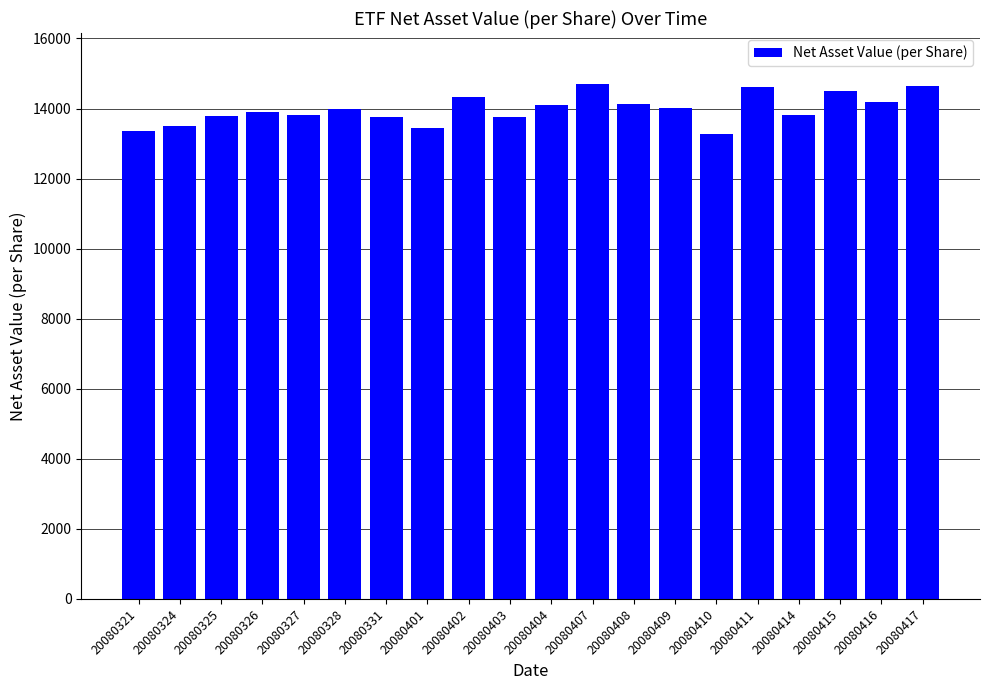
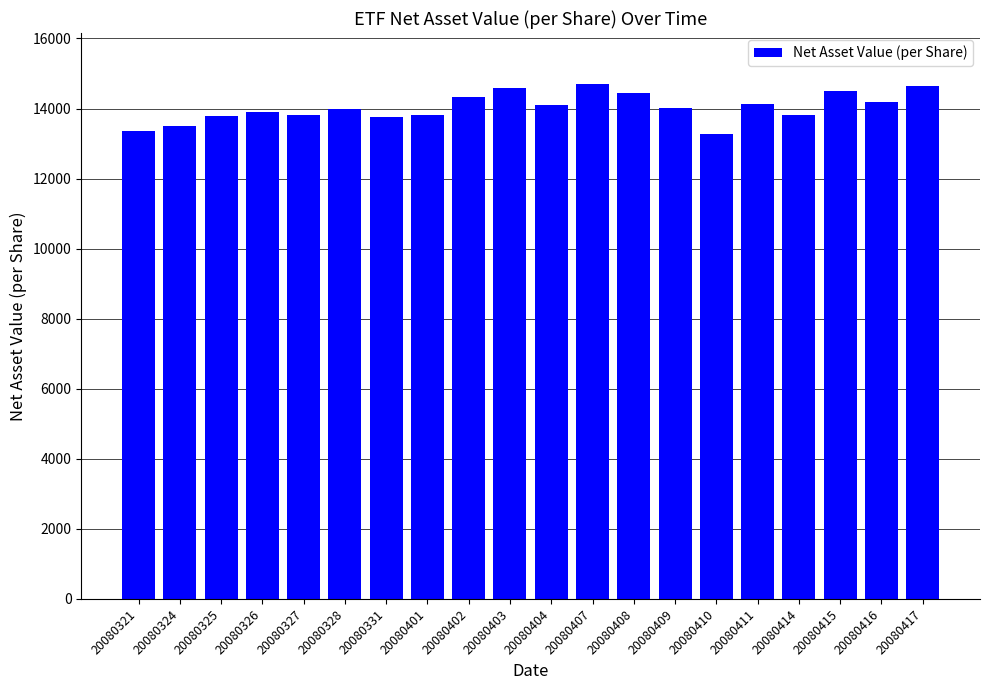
  {
    "20080321": 13400,
    "20080324": 13500,
    "20080325": 13800,
    "20080326": 13900,
    "20080327": 13800,
    "20080328": 14000,
    "20080331": 13800,
-   "20080401": 13400,
+   "20080401": 13800,
    "20080402": 14300,
-   "20080403": 13800,
+   "20080403": 14600,
    "20080404": 14100,
    "20080407": 14700,
-   "20080408": 14100,
+   "20080408": 14400,
    "20080409": 14000,
    "20080410": 13300,
-   "20080411": 14600,
+   "20080411": 14100,
    "20080414": 13800,
    "20080415": 14500,
    "20080416": 14200,
    "20080417": 14700
  }
